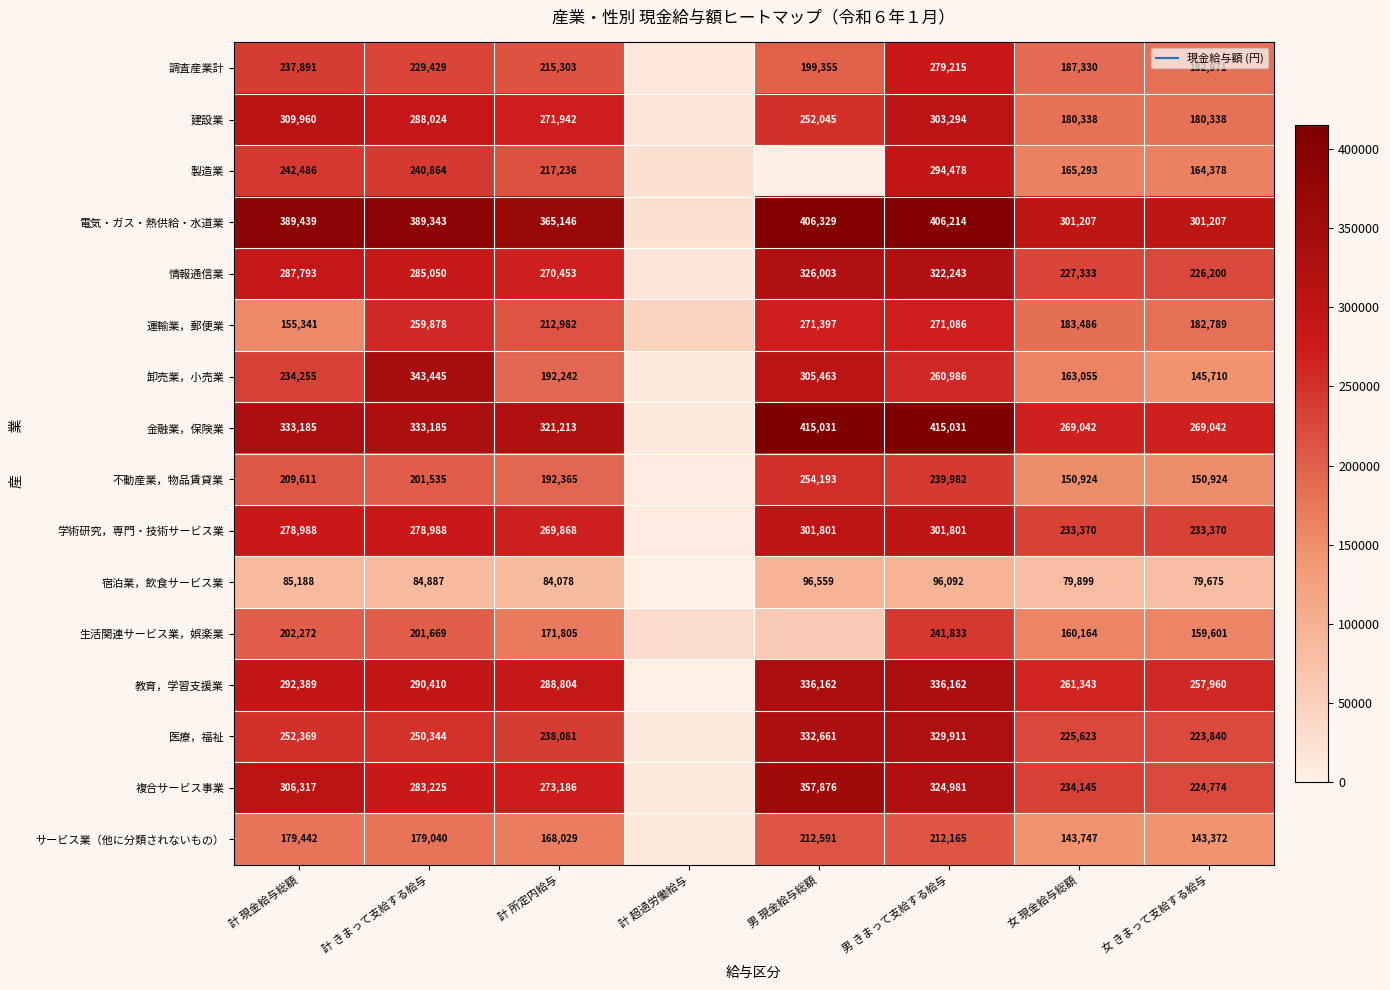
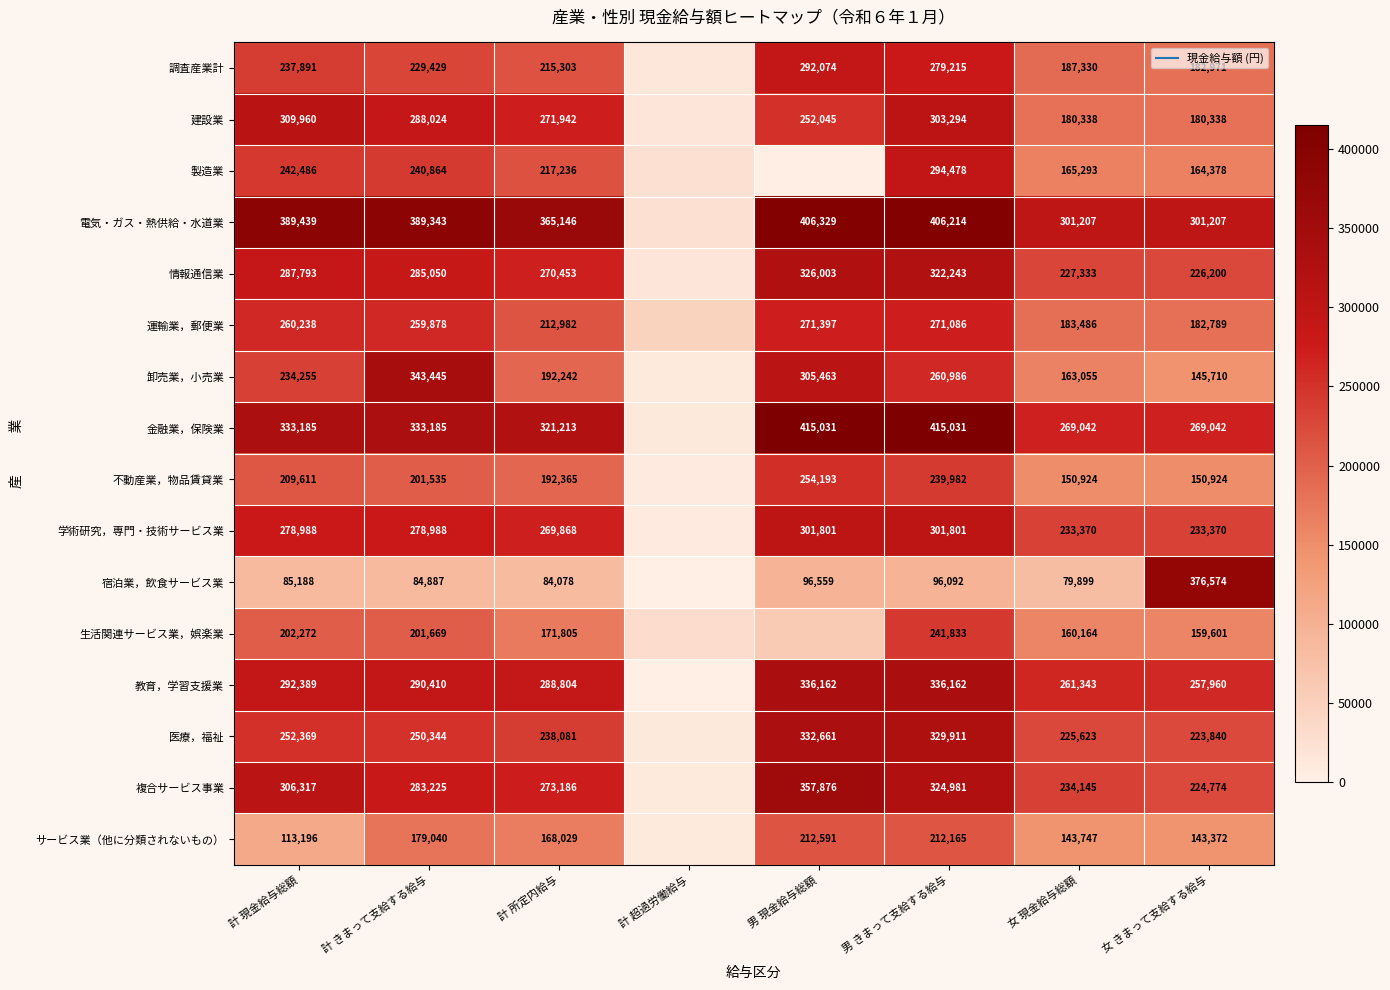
  {
    "調査産業計": {
      "計 現金給与総額": "237,891",
      "計 きまって支給する給与": "229,429",
      "計 所定内給与": "215,303",
-     "男 現金給与総額": "199,355",
+     "男 現金給与総額": "292,074",
      "男 きまって支給する給与": "279,215",
      "女 現金給与総額": "187,330"
    },
    "建設業": {
      "計 現金給与総額": "309,960",
      "計 きまって支給する給与": "288,024",
      "計 所定内給与": "271,942",
      "男 現金給与総額": "252,045",
      "男 きまって支給する給与": "303,294",
      "女 現金給与総額": "180,338",
      "女 きまって支給する給与": "180,338"
    },
    "製造業": {
      "計 現金給与総額": "242,486",
      "計 きまって支給する給与": "240,864",
      "計 所定内給与": "217,236",
      "男 きまって支給する給与": "294,478",
      "女 現金給与総額": "165,293",
      "女 きまって支給する給与": "164,378"
    },
    "電気・ガス・熱供給・水道業": {
      "計 現金給与総額": "389,439",
      "計 きまって支給する給与": "389,343",
      "計 所定内給与": "365,146",
      "男 現金給与総額": "406,329",
      "男 きまって支給する給与": "406,214",
      "女 現金給与総額": "301,207",
      "女 きまって支給する給与": "301,207"
    },
    "情報通信業": {
      "計 現金給与総額": "287,793",
      "計 きまって支給する給与": "285,050",
      "計 所定内給与": "270,453",
      "男 現金給与総額": "326,003",
      "男 きまって支給する給与": "322,243",
      "女 現金給与総額": "227,333",
      "女 きまって支給する給与": "226,200"
    },
    "運輸業，郵便業": {
-     "計 現金給与総額": "155,341",
+     "計 現金給与総額": "260,238",
      "計 きまって支給する給与": "259,878",
      "計 所定内給与": "212,982",
      "男 現金給与総額": "271,397",
      "男 きまって支給する給与": "271,086",
      "女 現金給与総額": "183,486",
      "女 きまって支給する給与": "182,789"
    },
    "卸売業，小売業": {
      "計 現金給与総額": "234,255",
      "計 きまって支給する給与": "343,445",
      "計 所定内給与": "192,242",
      "男 現金給与総額": "305,463",
      "男 きまって支給する給与": "260,986",
      "女 現金給与総額": "163,055",
      "女 きまって支給する給与": "145,710"
    },
    "金融業，保険業": {
      "計 現金給与総額": "333,185",
      "計 きまって支給する給与": "333,185",
      "計 所定内給与": "321,213",
      "男 現金給与総額": "415,031",
      "男 きまって支給する給与": "415,031",
      "女 現金給与総額": "269,042",
      "女 きまって支給する給与": "269,042"
    },
    "不動産業，物品賃貸業": {
      "計 現金給与総額": "209,611",
      "計 きまって支給する給与": "201,535",
      "計 所定内給与": "192,365",
      "男 現金給与総額": "254,193",
      "男 きまって支給する給与": "239,982",
      "女 現金給与総額": "150,924",
      "女 きまって支給する給与": "150,924"
    },
    "学術研究，専門・技術サービス業": {
      "計 現金給与総額": "278,988",
      "計 きまって支給する給与": "278,988",
      "計 所定内給与": "269,868",
      "男 現金給与総額": "301,801",
      "男 きまって支給する給与": "301,801",
      "女 現金給与総額": "233,370",
      "女 きまって支給する給与": "233,370"
    },
    "宿泊業，飲食サービス業": {
      "計 現金給与総額": "85,188",
      "計 きまって支給する給与": "84,887",
      "計 所定内給与": "84,078",
      "男 現金給与総額": "96,559",
      "男 きまって支給する給与": "96,092",
      "女 現金給与総額": "79,899",
-     "女 きまって支給する給与": "79,675"
+     "女 きまって支給する給与": "376,574"
    },
    "生活関連サービス業，娯楽業": {
      "計 現金給与総額": "202,272",
      "計 きまって支給する給与": "201,669",
      "計 所定内給与": "171,805",
      "男 きまって支給する給与": "241,833",
      "女 現金給与総額": "160,164",
      "女 きまって支給する給与": "159,601"
    },
    "教育，学習支援業": {
      "計 現金給与総額": "292,389",
      "計 きまって支給する給与": "290,410",
      "計 所定内給与": "288,804",
      "男 現金給与総額": "336,162",
      "男 きまって支給する給与": "336,162",
      "女 現金給与総額": "261,343",
      "女 きまって支給する給与": "257,960"
    },
    "医療，福祉": {
      "計 現金給与総額": "252,369",
      "計 きまって支給する給与": "250,344",
      "計 所定内給与": "238,081",
      "男 現金給与総額": "332,661",
      "男 きまって支給する給与": "329,911",
      "女 現金給与総額": "225,623",
      "女 きまって支給する給与": "223,840"
    },
    "複合サービス事業": {
      "計 現金給与総額": "306,317",
      "計 きまって支給する給与": "283,225",
      "計 所定内給与": "273,186",
      "男 現金給与総額": "357,876",
      "男 きまって支給する給与": "324,981",
      "女 現金給与総額": "234,145",
      "女 きまって支給する給与": "224,774"
    },
    "サービス業（他に分類されないもの）": {
-     "計 現金給与総額": "179,442",
+     "計 現金給与総額": "113,196",
      "計 きまって支給する給与": "179,040",
      "計 所定内給与": "168,029",
      "男 現金給与総額": "212,591",
      "男 きまって支給する給与": "212,165",
      "女 現金給与総額": "143,747",
      "女 きまって支給する給与": "143,372"
    }
  }
